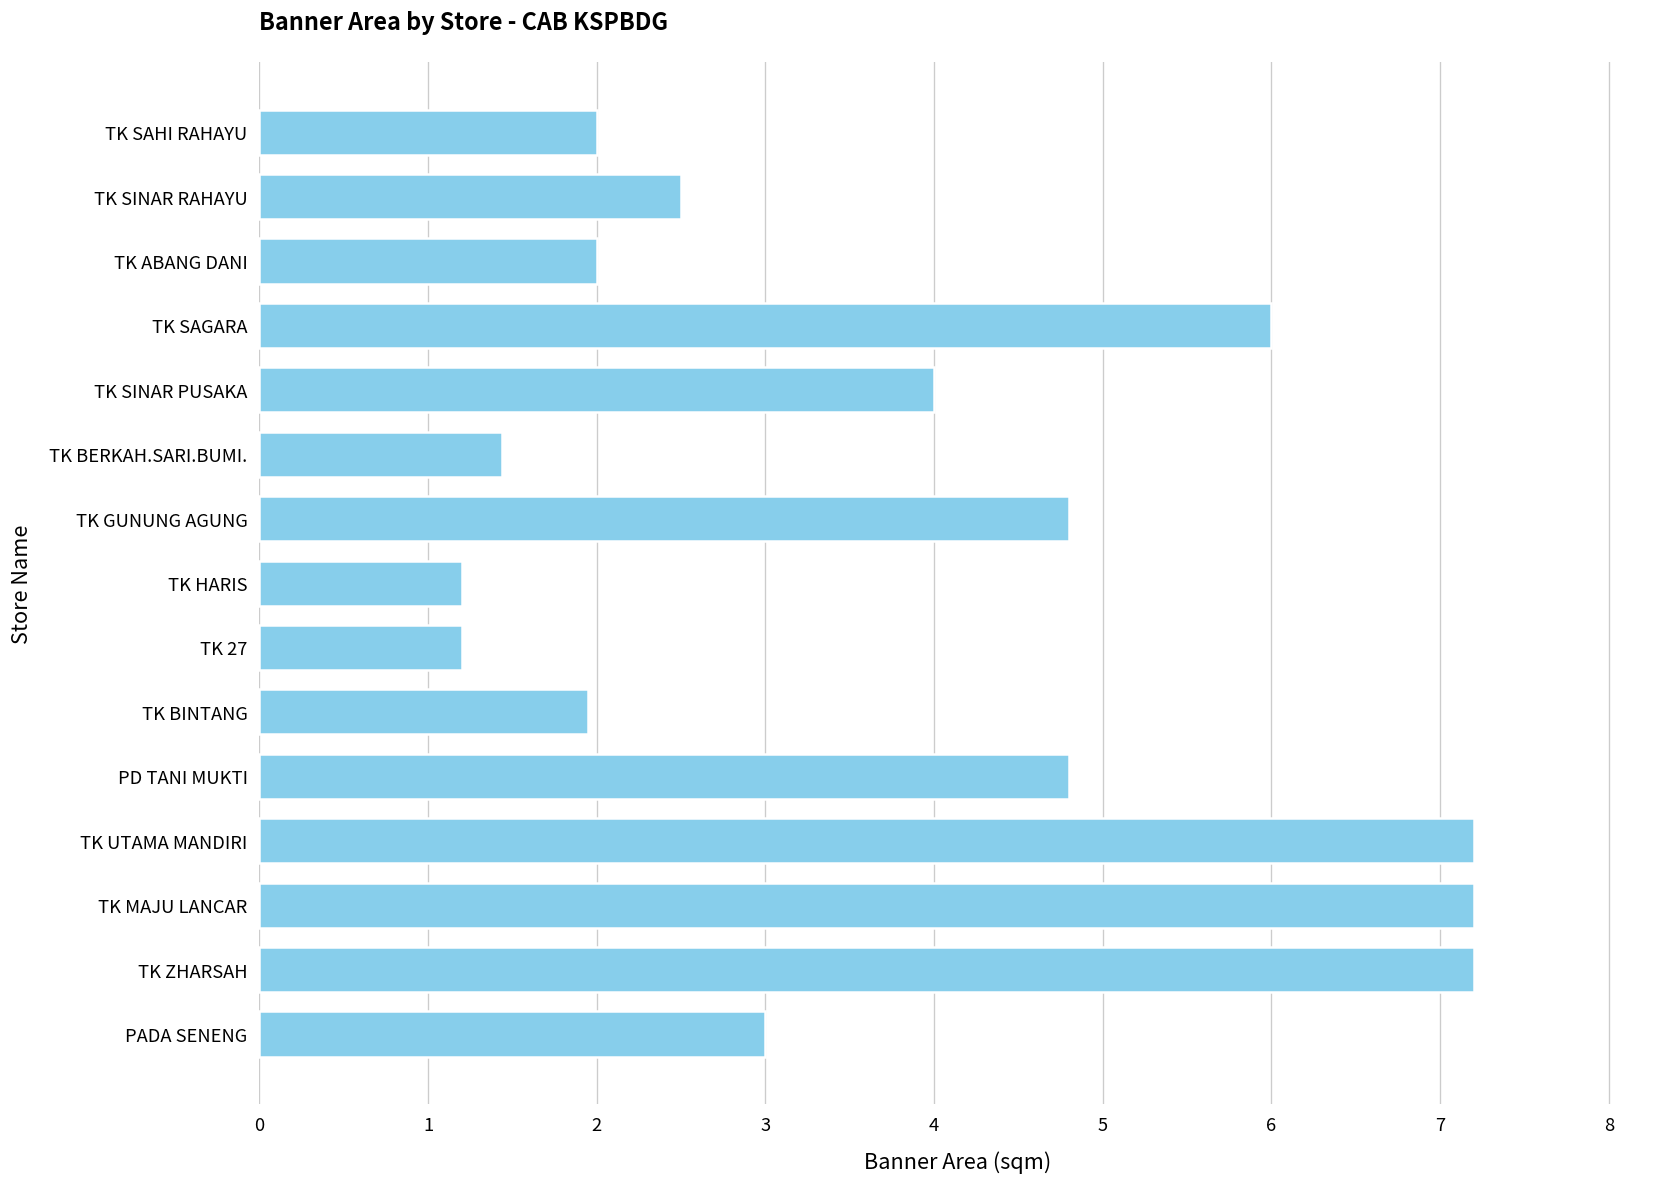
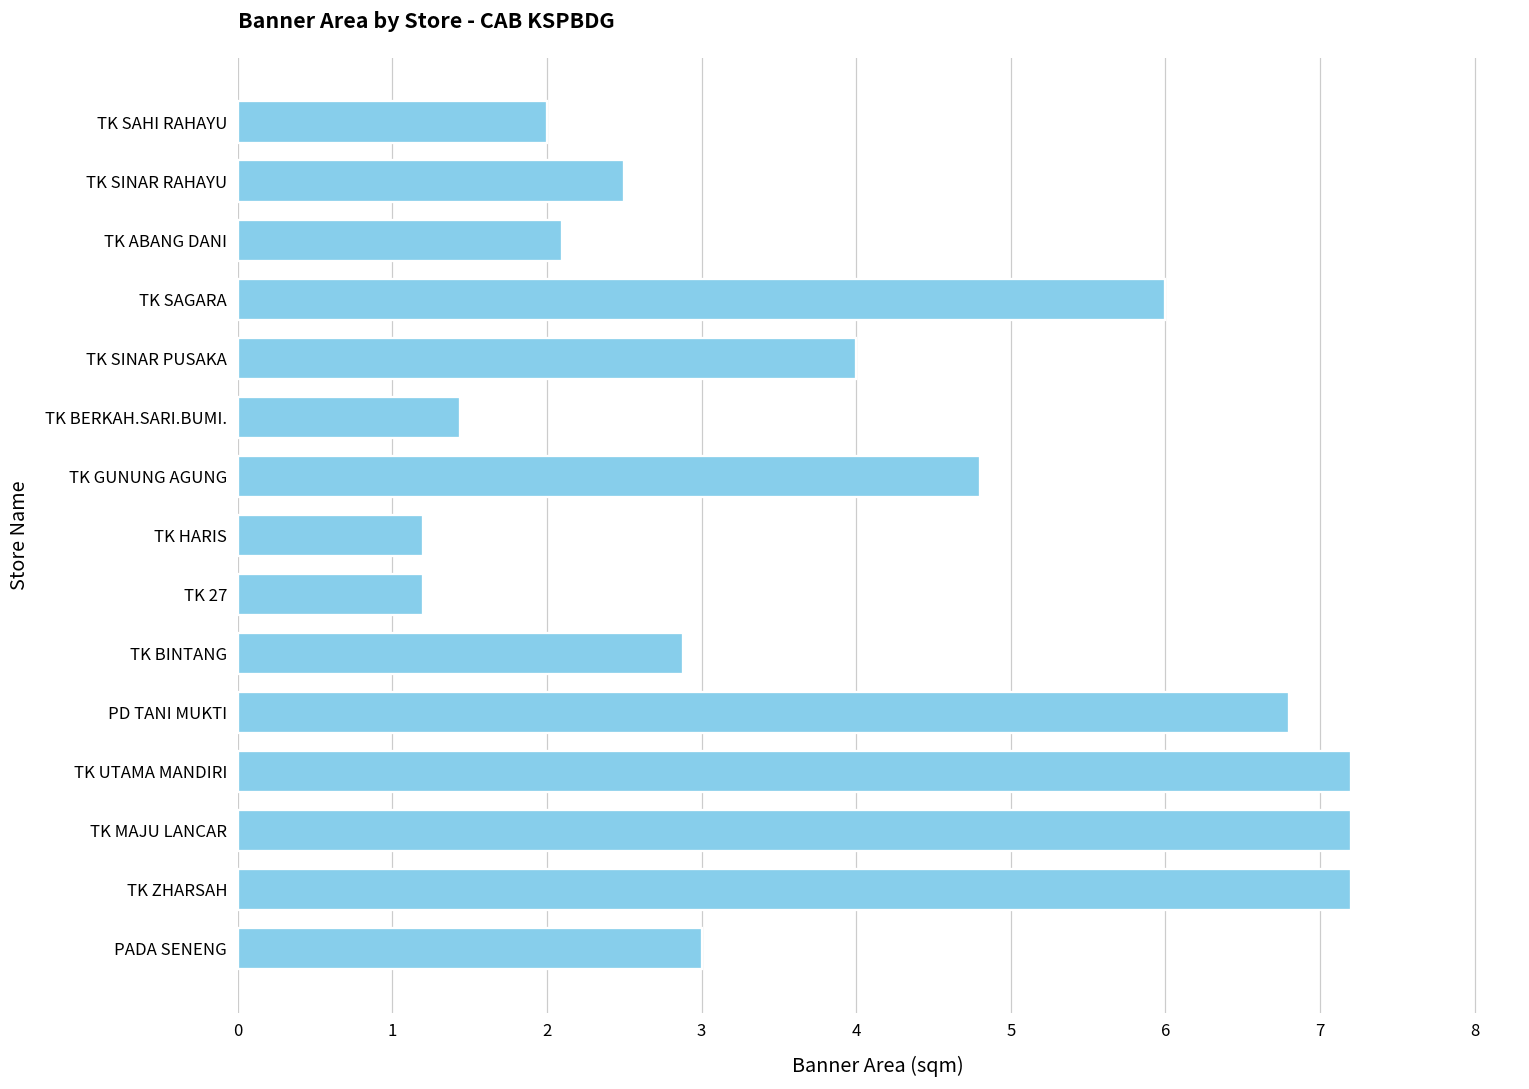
  {
    "TK SAHI RAHAYU": 2.00,
    "TK SINAR RAHAYU": 2.50,
-   "TK ABANG DANI": 2.0,
+   "TK ABANG DANI": 2.1,
    "TK SAGARA": 6.00,
    "TK SINAR PUSAKA": 4.00,
    "TK BERKAH.SARI.BUMI.": 1.44,
    "TK GUNUNG AGUNG": 4.80,
    "TK HARIS": 1.20,
    "TK 27": 1.20,
-   "TK BINTANG": 1.95,
-   "PD TANI MUKTI": 4.8,
+   "TK BINTANG": 2.88,
+   "PD TANI MUKTI": 6.8,
    "TK UTAMA MANDIRI": 7.20,
    "TK MAJU LANCAR": 7.20,
    "TK ZHARSAH": 7.20,
    "PADA SENENG": 3.00
  }
